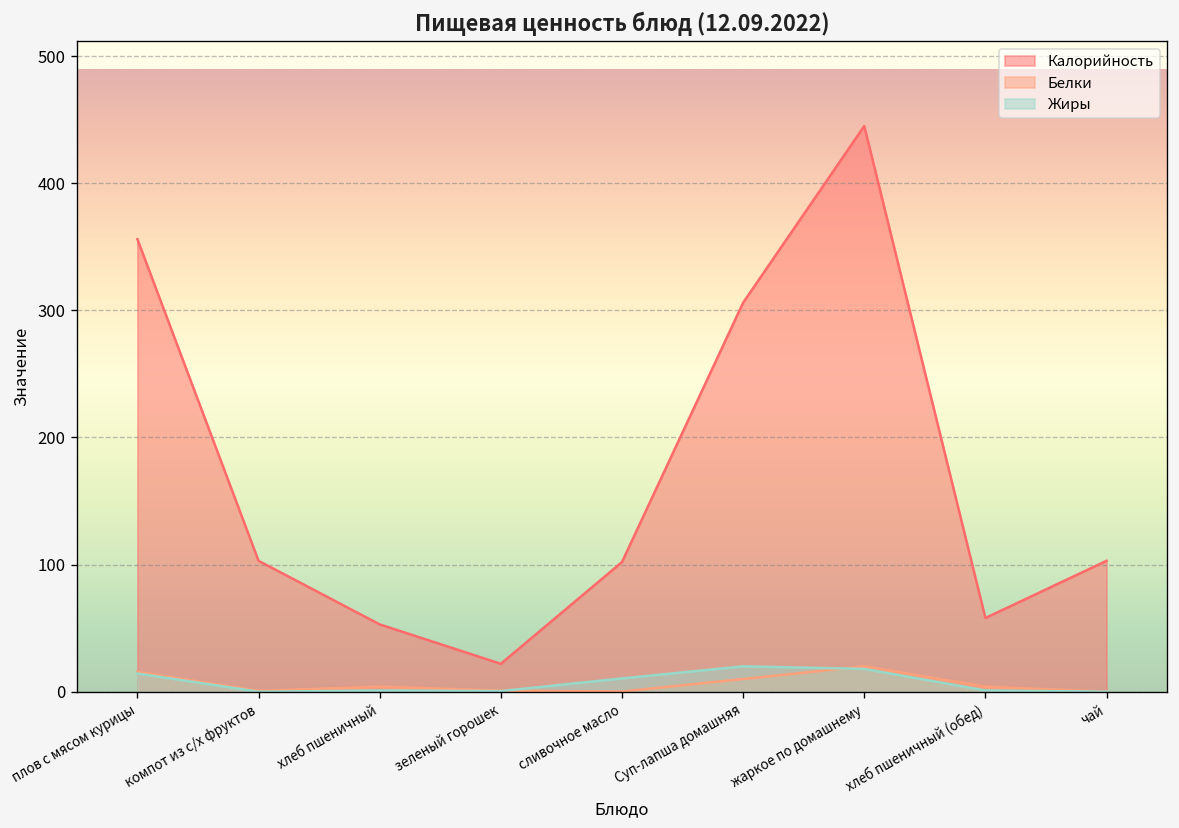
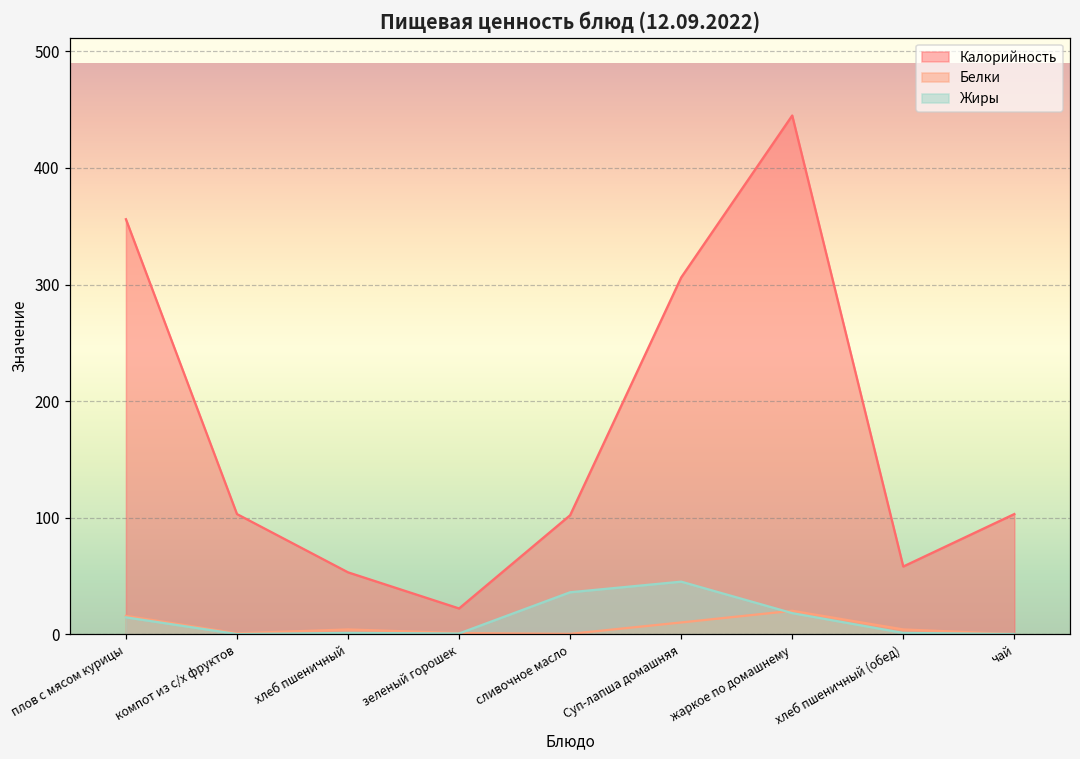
  {
    "Жиры": {
      "хлеб пшеничный": 1,
-     "сливочное масло": 11,
-     "Суп-лапша домашняя": 20,
+     "сливочное масло": 36,
+     "Суп-лапша домашняя": 45,
      "хлеб пшеничный (обед)": 1
    }
  }
